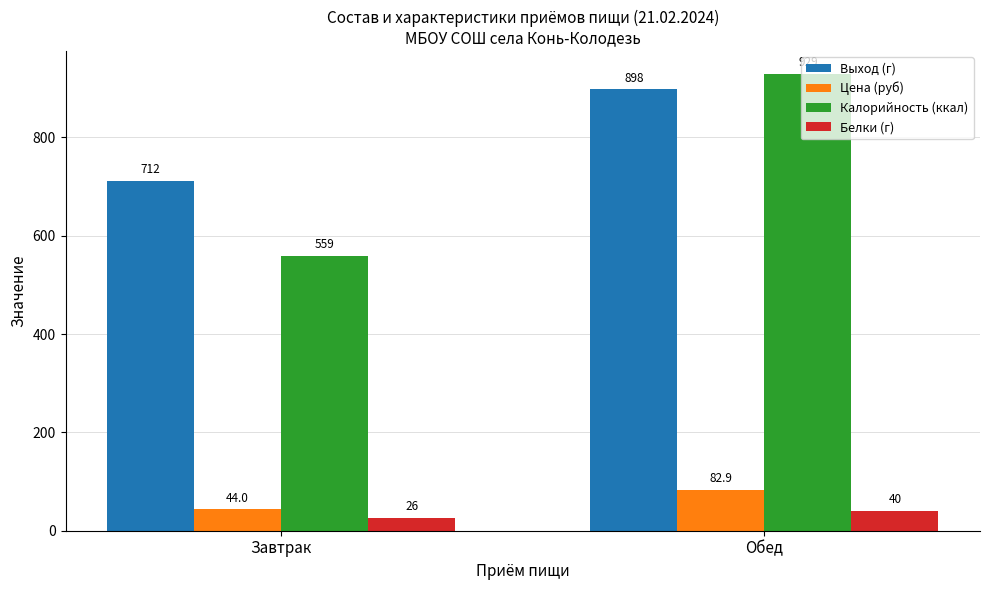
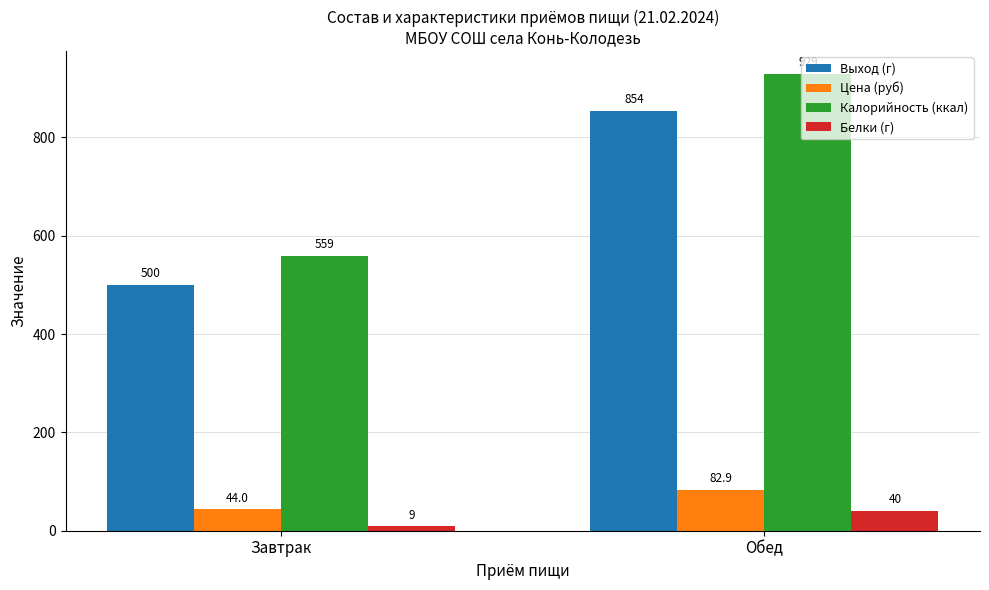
  {
    "Выход (г)": {
-     "Завтрак": 712,
-     "Обед": 898
+     "Завтрак": 500,
+     "Обед": 854
    },
    "Цена (руб)": {
      "Завтрак": 44.0,
      "Обед": 82.9
    },
    "Калорийность (ккал)": {
      "Завтрак": 559
    },
    "Белки (г)": {
-     "Завтрак": 26,
+     "Завтрак": 9,
      "Обед": 40
    }
  }
